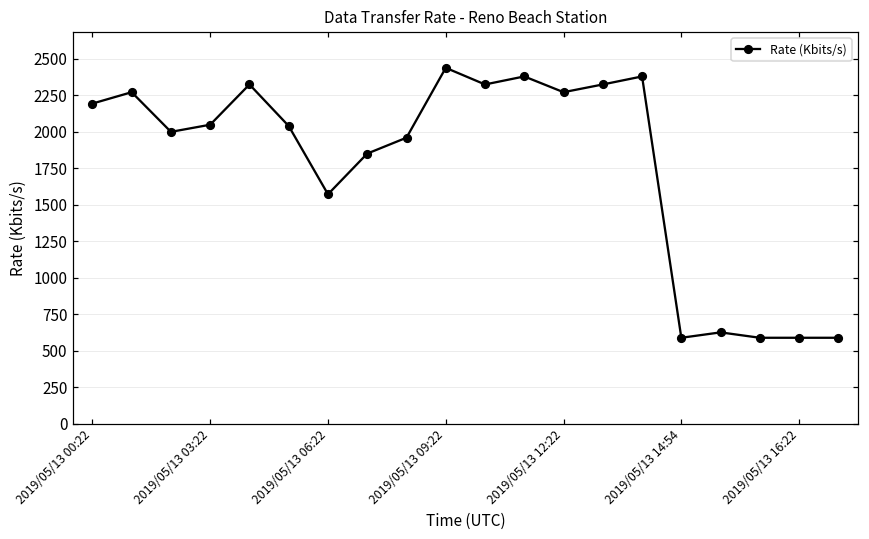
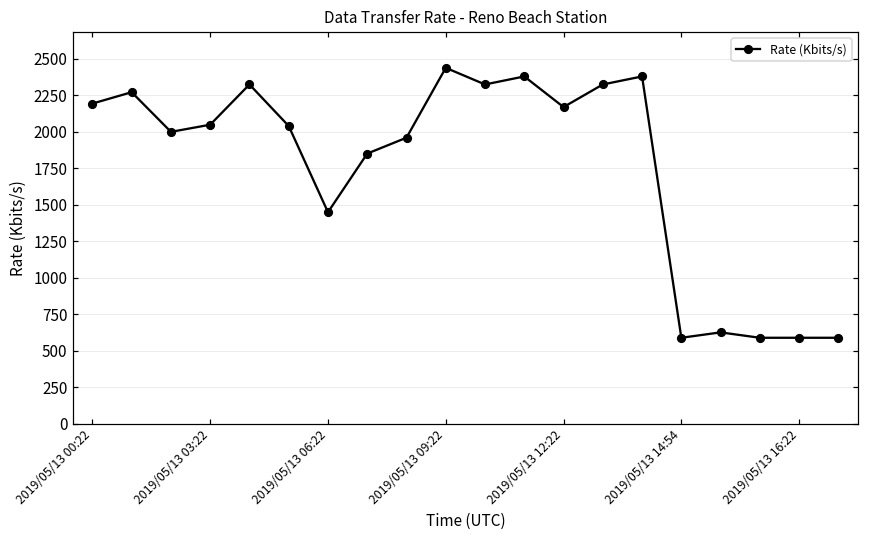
  {
    "2019/05/13 00:22": 2190,
    "2019/05/13 03:22": 2050,
-   "2019/05/13 06:22": 1570,
+   "2019/05/13 06:22": 1450,
    "2019/05/13 09:22": 2440,
-   "2019/05/13 12:22": 2270,
+   "2019/05/13 12:22": 2170,
    "2019/05/13 14:54": 590,
    "2019/05/13 16:22": 590
  }
